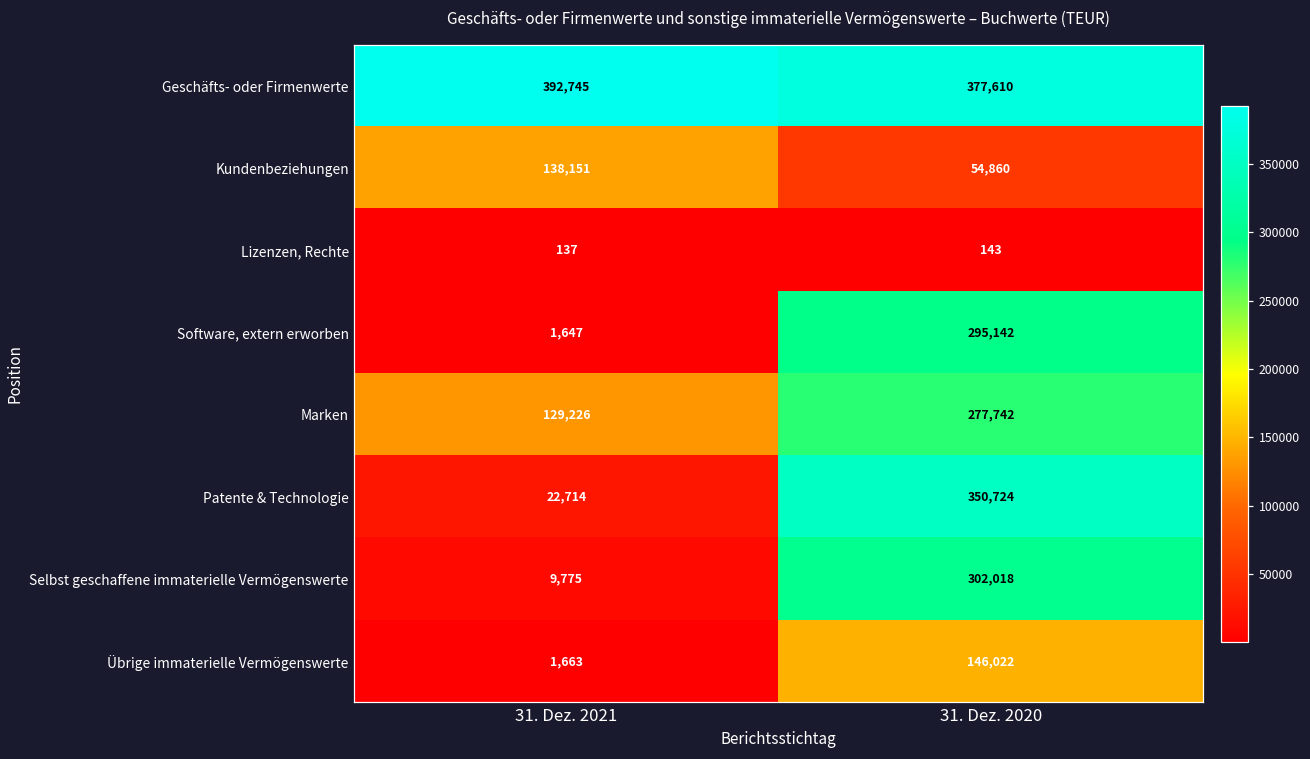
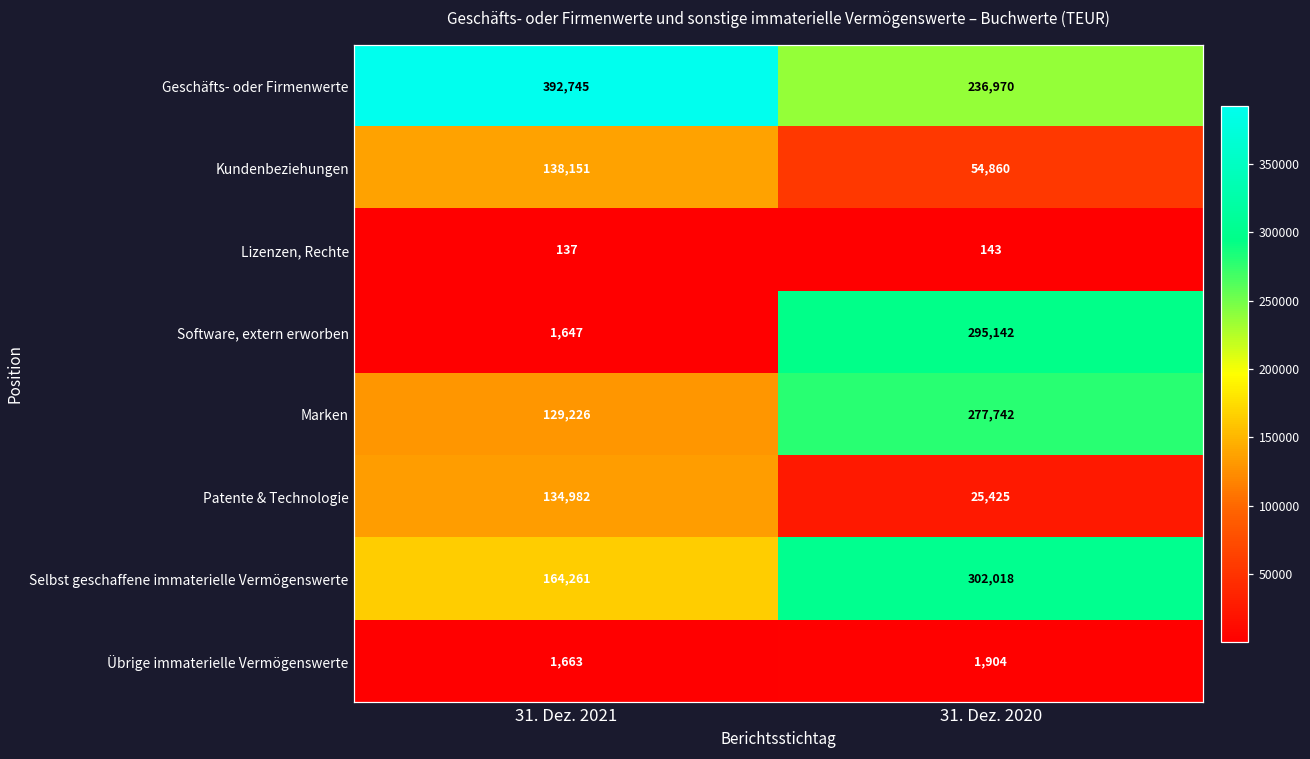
  {
    "Geschäfts- oder Firmenwerte": {
      "31. Dez. 2021": "392,745",
-     "31. Dez. 2020": "377,610"
+     "31. Dez. 2020": "236,970"
    },
    "Kundenbeziehungen": {
      "31. Dez. 2021": "138,151",
      "31. Dez. 2020": "54,860"
    },
    "Lizenzen, Rechte": {
      "31. Dez. 2021": "137",
      "31. Dez. 2020": "143"
    },
    "Software, extern erworben": {
      "31. Dez. 2021": "1,647",
      "31. Dez. 2020": "295,142"
    },
    "Marken": {
      "31. Dez. 2021": "129,226",
      "31. Dez. 2020": "277,742"
    },
    "Patente & Technologie": {
-     "31. Dez. 2021": "22,714",
-     "31. Dez. 2020": "350,724"
+     "31. Dez. 2021": "134,982",
+     "31. Dez. 2020": "25,425"
    },
    "Selbst geschaffene immaterielle Vermögenswerte": {
-     "31. Dez. 2021": "9,775",
+     "31. Dez. 2021": "164,261",
      "31. Dez. 2020": "302,018"
    },
    "Übrige immaterielle Vermögenswerte": {
      "31. Dez. 2021": "1,663",
-     "31. Dez. 2020": "146,022"
+     "31. Dez. 2020": "1,904"
    }
  }
